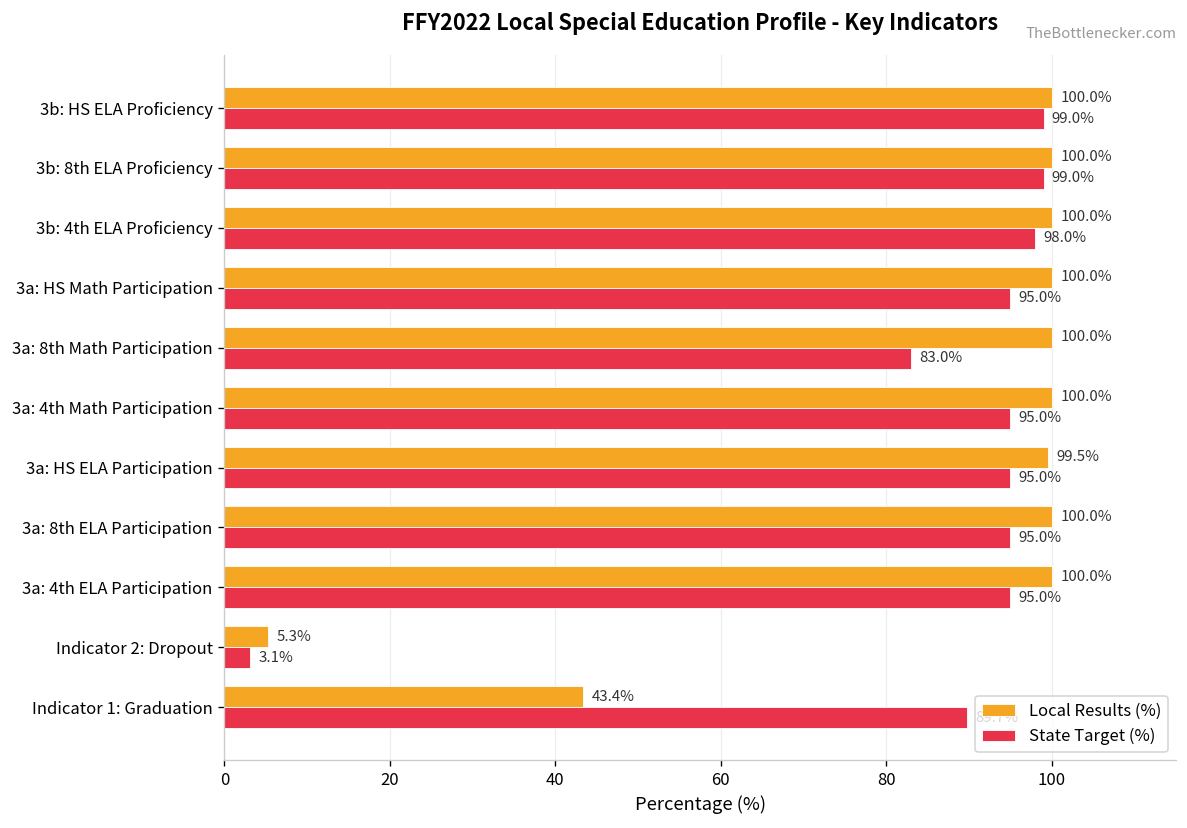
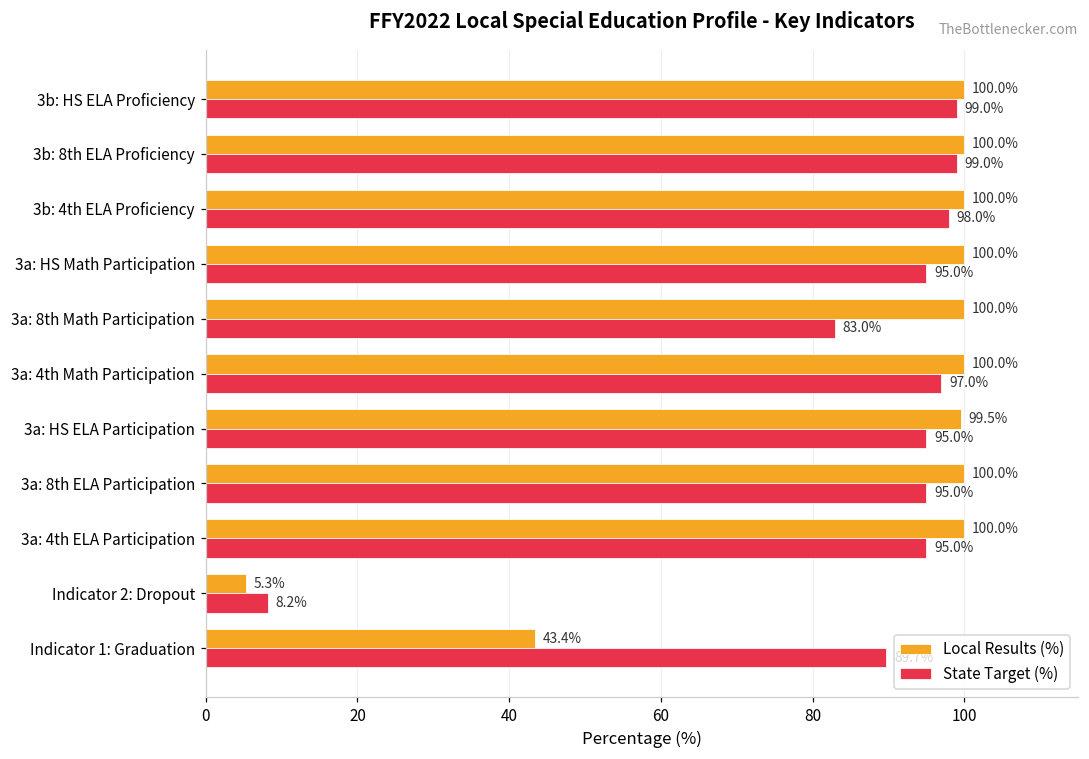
  {
    "Local Results (%)": {
      "3b: HS ELA Proficiency": "100.0%",
      "3b: 8th ELA Proficiency": "100.0%",
      "3b: 4th ELA Proficiency": "100.0%",
      "3a: HS Math Participation": "100.0%",
      "3a: 8th Math Participation": "100.0%",
      "3a: 4th Math Participation": "100.0%",
      "3a: HS ELA Participation": "99.5%",
      "3a: 8th ELA Participation": "100.0%",
      "3a: 4th ELA Participation": "100.0%",
      "Indicator 2: Dropout": "5.3%",
      "Indicator 1: Graduation": "43.4%"
    },
    "State Target (%)": {
      "3b: HS ELA Proficiency": "99.0%",
      "3b: 8th ELA Proficiency": "99.0%",
      "3b: 4th ELA Proficiency": "98.0%",
      "3a: HS Math Participation": "95.0%",
      "3a: 8th Math Participation": "83.0%",
-     "3a: 4th Math Participation": "95.0%",
+     "3a: 4th Math Participation": "97.0%",
      "3a: HS ELA Participation": "95.0%",
      "3a: 8th ELA Participation": "95.0%",
      "3a: 4th ELA Participation": "95.0%",
-     "Indicator 2: Dropout": "3.1%"
+     "Indicator 2: Dropout": "8.2%"
    }
  }
